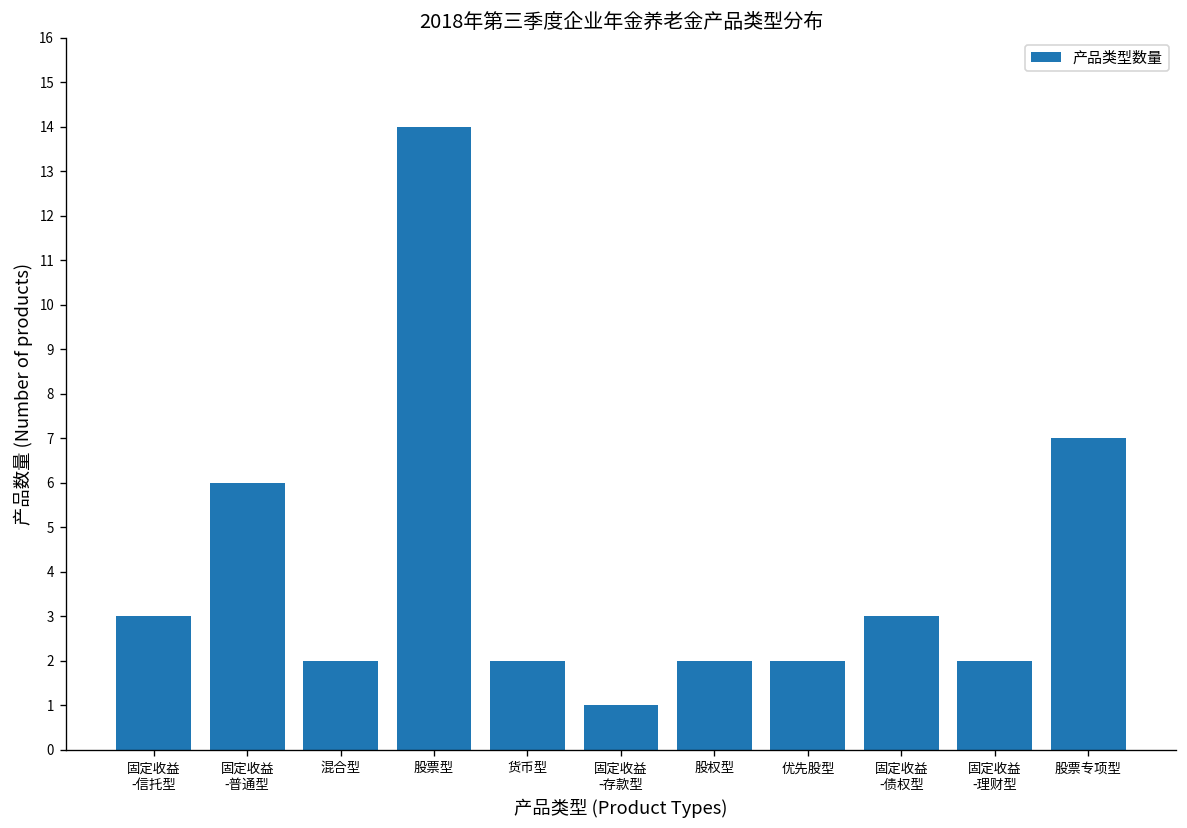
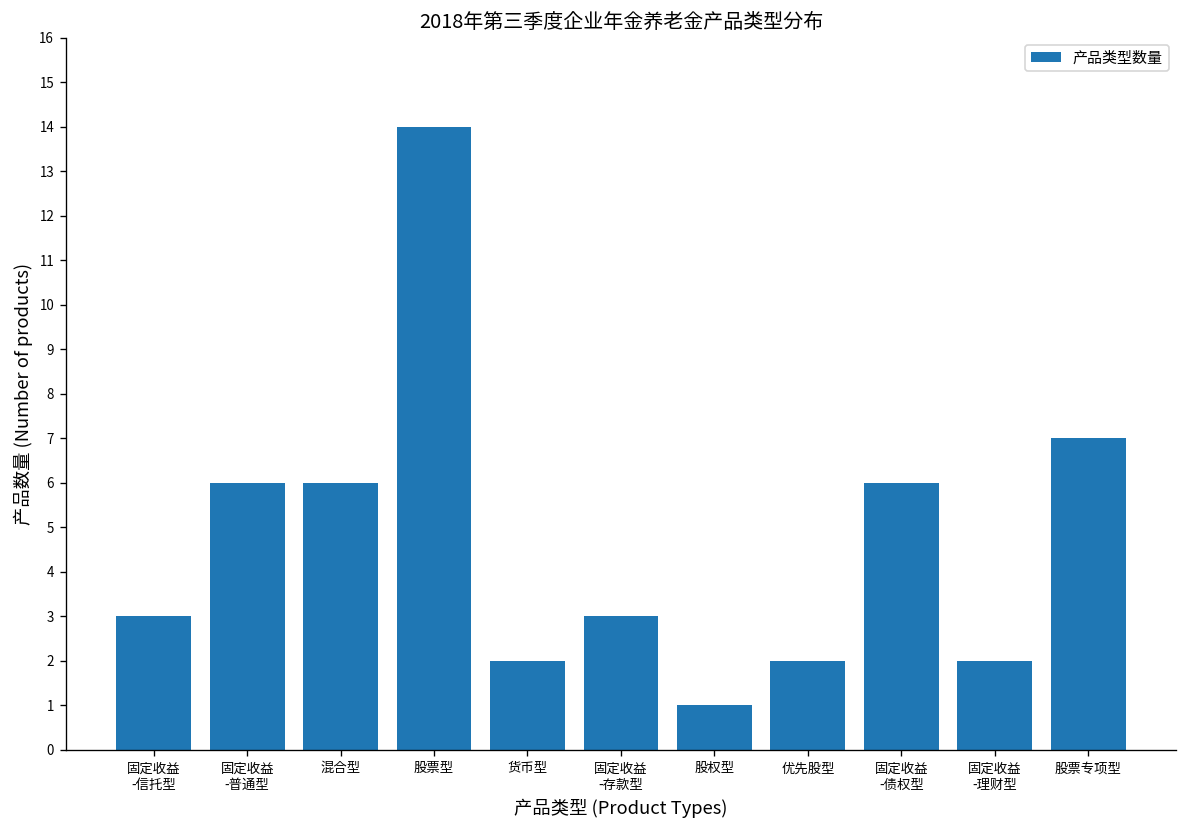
  {
    "固定收益 -信托型": 3,
    "固定收益 -普通型": 6,
-   "混合型": 2,
+   "混合型": 6,
    "股票型": 14,
    "货币型": 2,
-   "固定收益 -存款型": 1,
-   "股权型": 2,
+   "固定收益 -存款型": 3,
+   "股权型": 1,
    "优先股型": 2,
-   "固定收益 -债权型": 3,
+   "固定收益 -债权型": 6,
    "固定收益 -理财型": 2,
    "股票专项型": 7
  }
